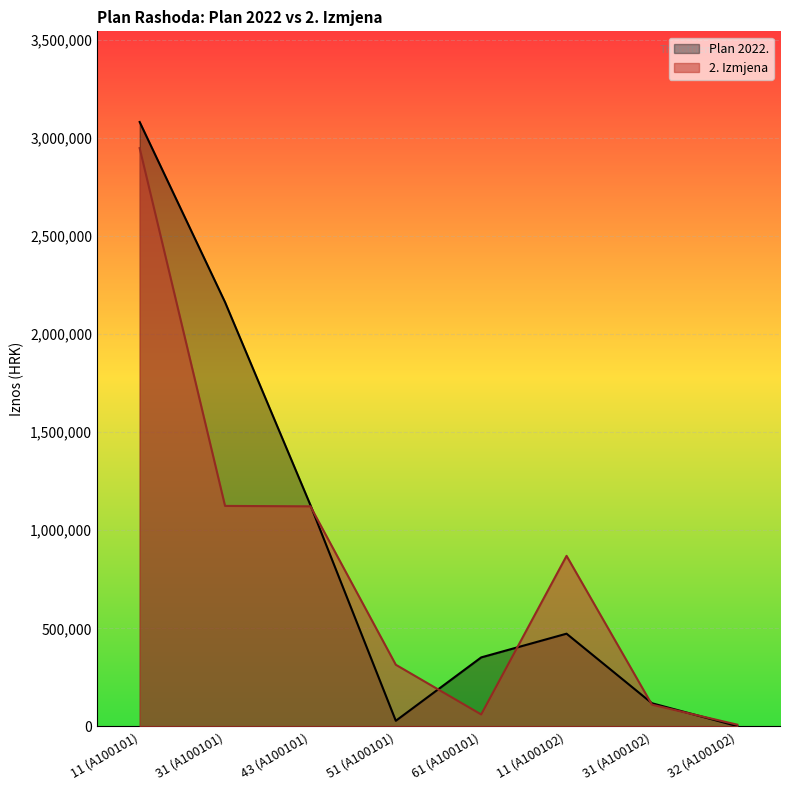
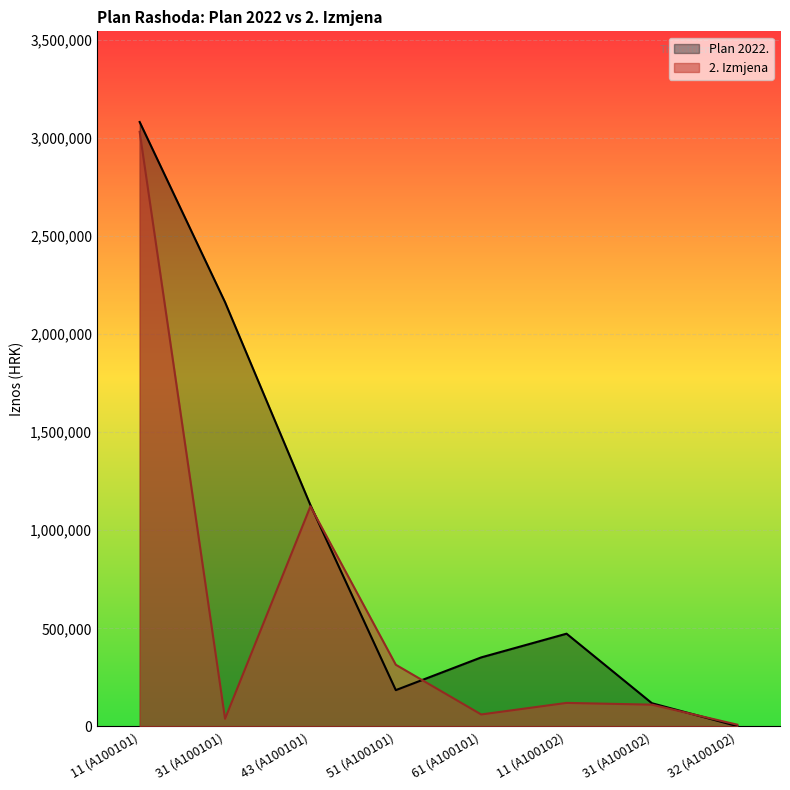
  {
    "Plan 2022.": {
      "11 (A100101)": "3,080,000",
      "31 (A100101)": "2,160,000",
-     "51 (A100101)": "30,000",
+     "51 (A100101)": "190,000",
      "61 (A100101)": "350,000",
      "11 (A100102)": "470,000"
    },
    "2. Izmjena": {
-     "11 (A100101)": "2,950,000",
-     "31 (A100101)": "1,120,000",
+     "11 (A100101)": "3,030,000",
+     "31 (A100101)": "40,000",
      "51 (A100101)": "310,000",
      "61 (A100101)": "60,000",
-     "11 (A100102)": "870,000"
+     "11 (A100102)": "120,000"
    }
  }
